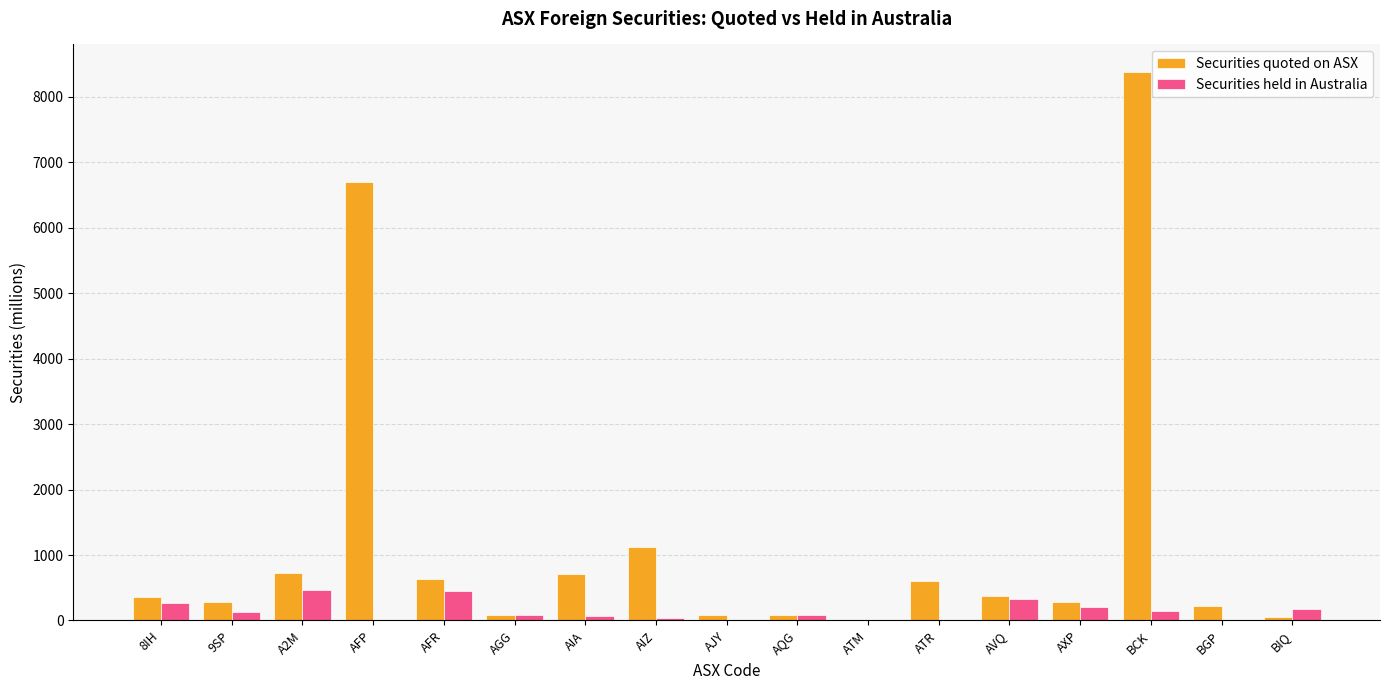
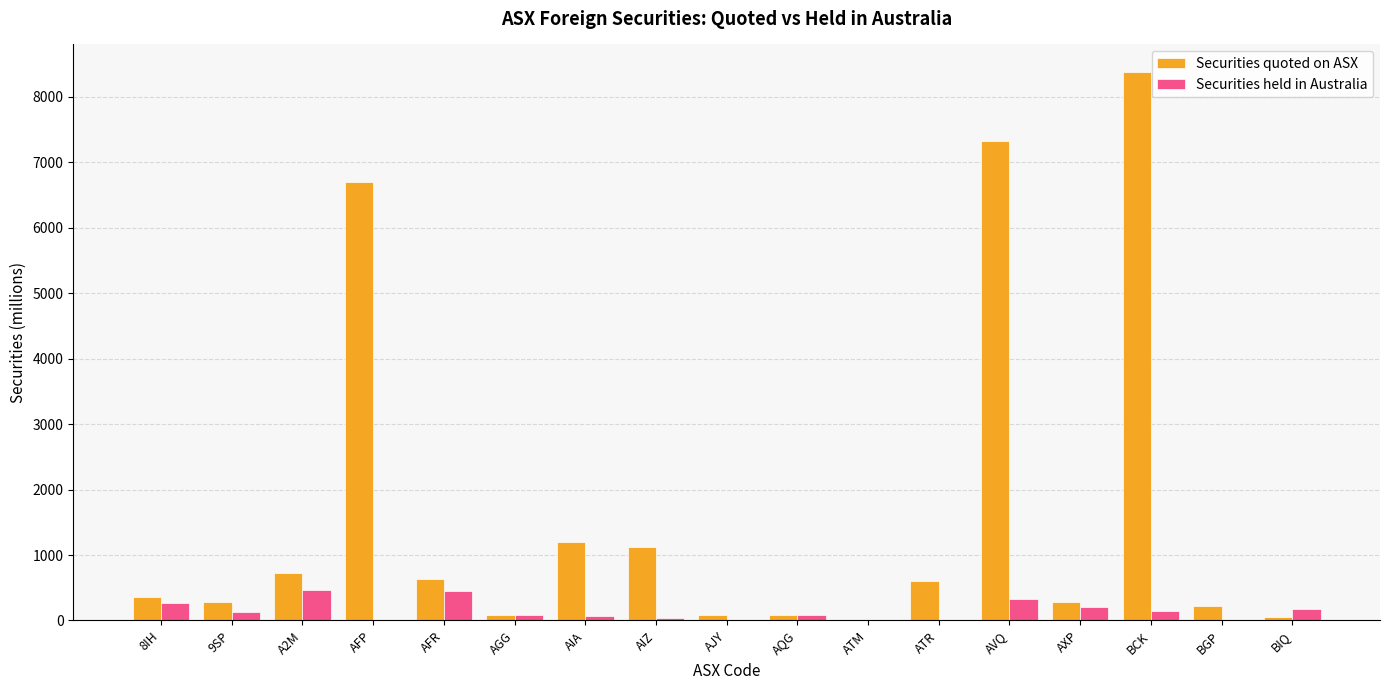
  {
    "Securities quoted on ASX": {
      "8IH": 400,
      "9SP": 300,
      "A2M": 700,
      "AFP": 6700,
      "AFR": 600,
      "AGG": 100,
-     "AIA": 700,
+     "AIA": 1200,
      "AIZ": 1100,
      "AJY": 100,
      "AQG": 100,
      "ATR": 600,
-     "AVQ": 400,
+     "AVQ": 7300,
      "AXP": 300,
      "BCK": 8400,
      "BGP": 200,
      "BIQ": 100
    },
    "Securities held in Australia": {
      "8IH": 300,
      "9SP": 100,
      "A2M": 500,
      "AFR": 400,
      "AGG": 100,
      "AIA": 100,
      "AQG": 100,
      "AVQ": 300,
      "AXP": 200,
      "BCK": 100,
      "BGP": 0,
      "BIQ": 200
    }
  }
